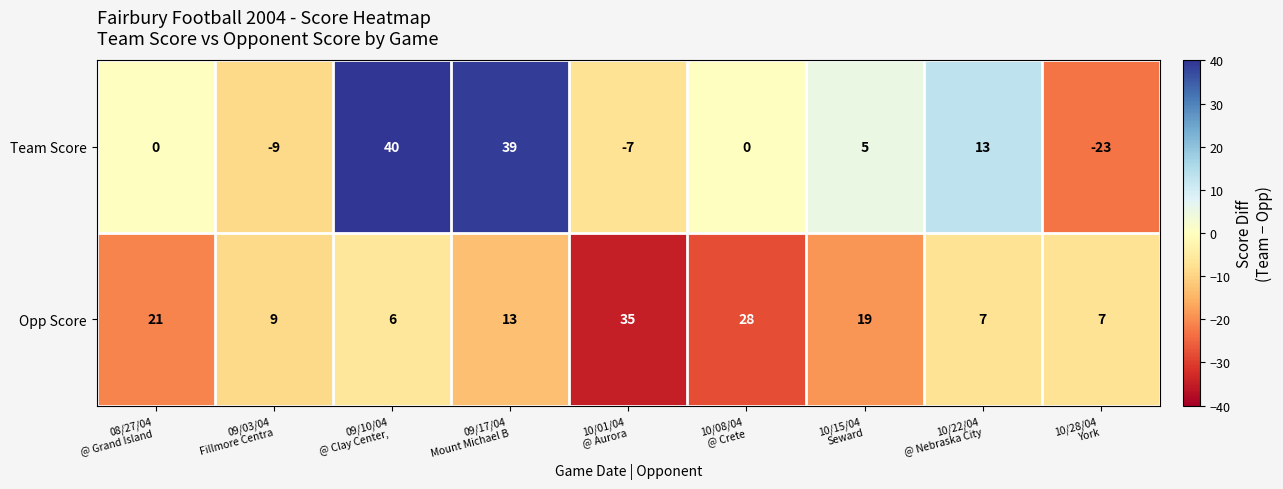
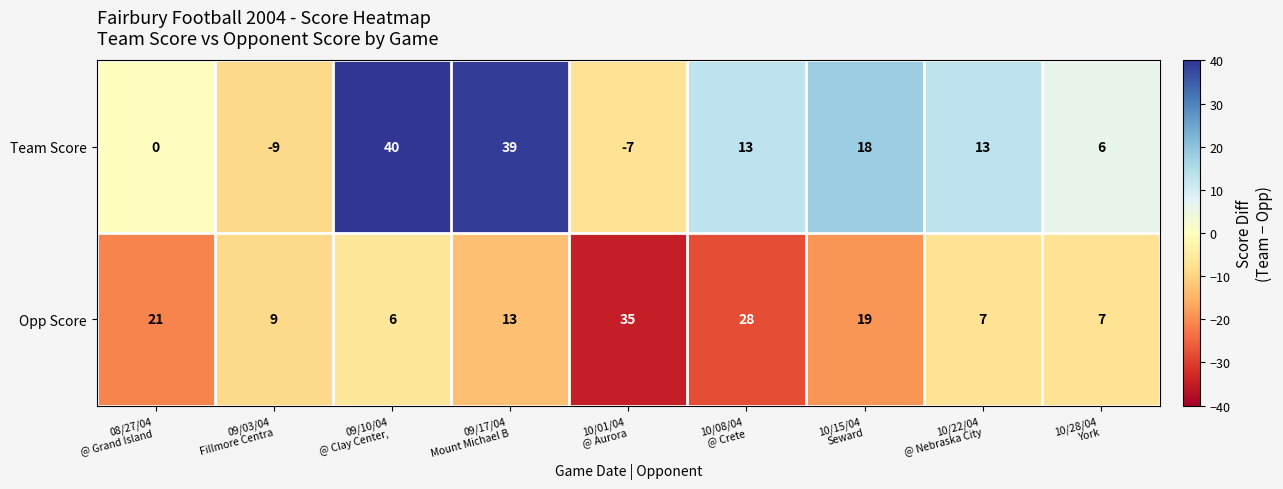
  {
    "Team Score": {
      "08/27/04 @ Grand Island": 0,
      "09/03/04 Fillmore Centra": -9,
      "09/10/04 @ Clay Center,": 40,
      "09/17/04 Mount Michael B": 39,
      "10/01/04 @ Aurora": -7,
-     "10/08/04 @ Crete": 0,
-     "10/15/04 Seward": 5,
+     "10/08/04 @ Crete": 13,
+     "10/15/04 Seward": 18,
      "10/22/04 @ Nebraska City": 13,
-     "10/28/04 York": -23
+     "10/28/04 York": 6
    },
    "Opp Score": {
      "08/27/04 @ Grand Island": 21,
      "09/03/04 Fillmore Centra": 9,
      "09/10/04 @ Clay Center,": 6,
      "09/17/04 Mount Michael B": 13,
      "10/01/04 @ Aurora": 35,
      "10/08/04 @ Crete": 28,
      "10/15/04 Seward": 19,
      "10/22/04 @ Nebraska City": 7,
      "10/28/04 York": 7
    }
  }
